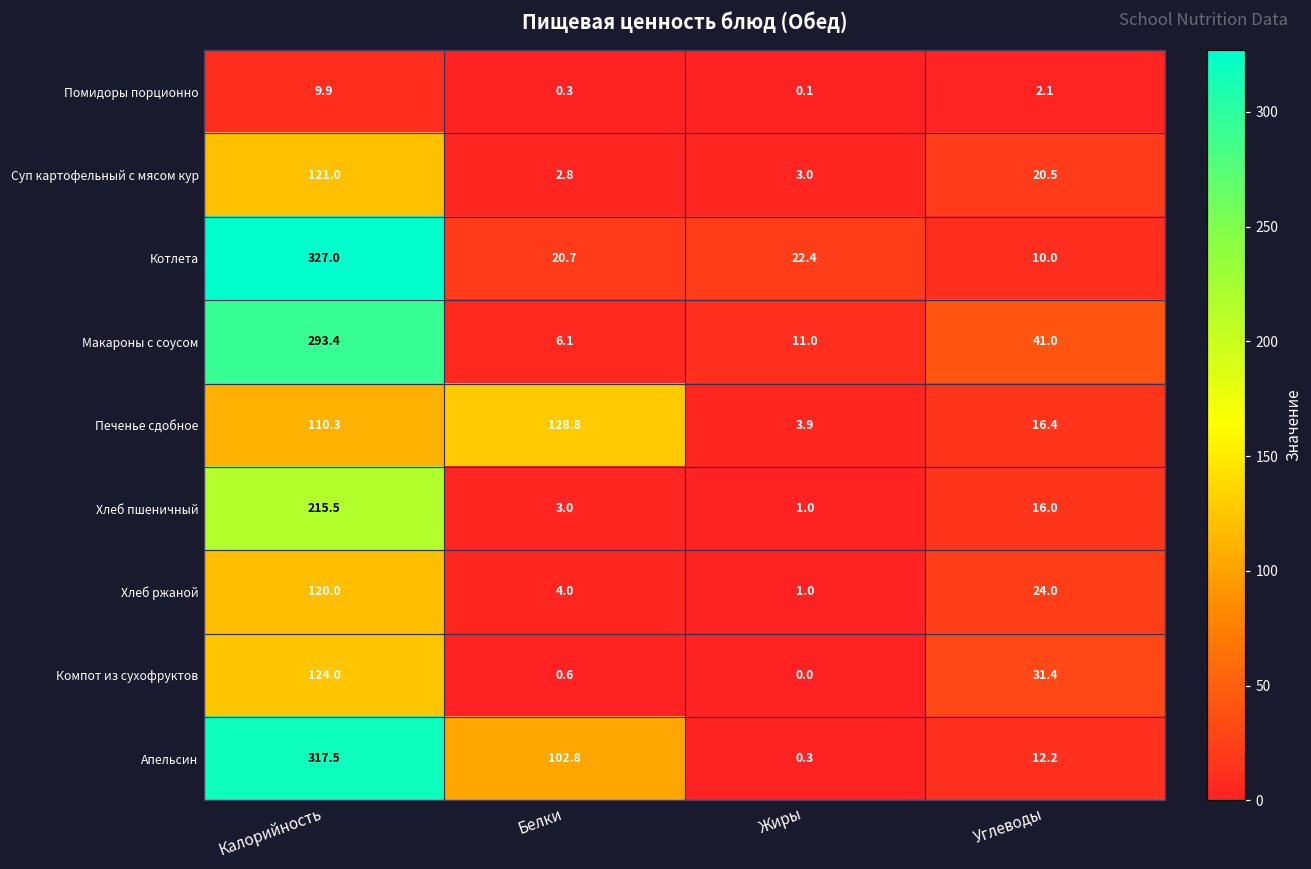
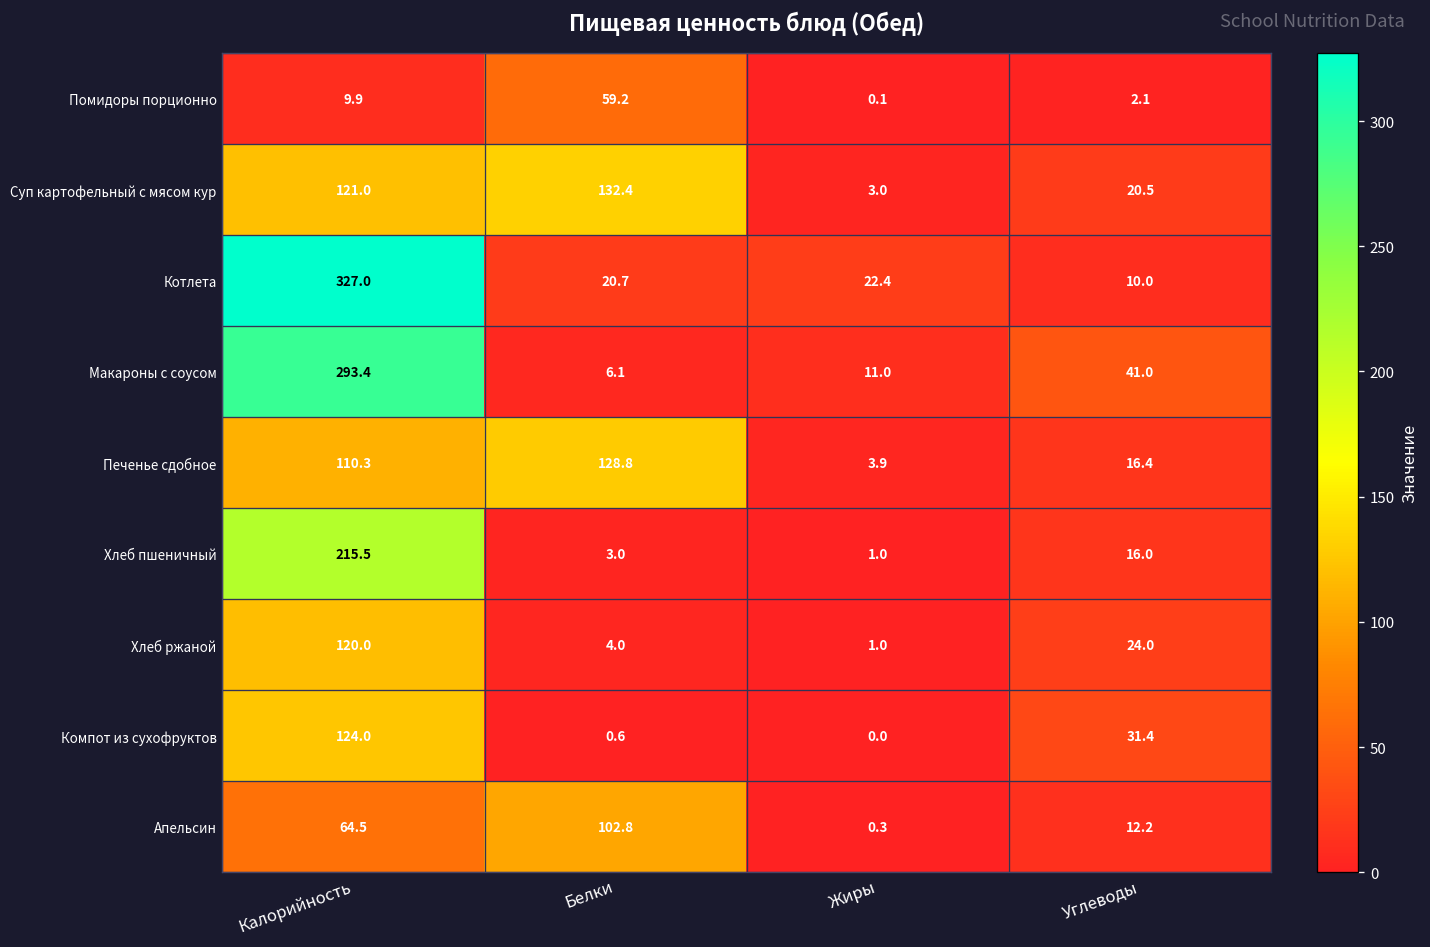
  {
    "Помидоры порционно": {
      "Калорийность": 9.9,
-     "Белки": 0.3,
+     "Белки": 59.2,
      "Жиры": 0.1,
      "Углеводы": 2.1
    },
    "Суп картофельный с мясом кур": {
      "Калорийность": 121.0,
-     "Белки": 2.8,
+     "Белки": 132.4,
      "Жиры": 3.0,
      "Углеводы": 20.5
    },
    "Котлета": {
      "Калорийность": 327.0,
      "Белки": 20.7,
      "Жиры": 22.4,
      "Углеводы": 10.0
    },
    "Макароны с соусом": {
      "Калорийность": 293.4,
      "Белки": 6.1,
      "Жиры": 11.0,
      "Углеводы": 41.0
    },
    "Печенье сдобное": {
      "Калорийность": 110.3,
      "Белки": 128.8,
      "Жиры": 3.9,
      "Углеводы": 16.4
    },
    "Хлеб пшеничный": {
      "Калорийность": 215.5,
      "Белки": 3.0,
      "Жиры": 1.0,
      "Углеводы": 16.0
    },
    "Хлеб ржаной": {
      "Калорийность": 120.0,
      "Белки": 4.0,
      "Жиры": 1.0,
      "Углеводы": 24.0
    },
    "Компот из сухофруктов": {
      "Калорийность": 124.0,
      "Белки": 0.6,
      "Жиры": 0.0,
      "Углеводы": 31.4
    },
    "Апельсин": {
-     "Калорийность": 317.5,
+     "Калорийность": 64.5,
      "Белки": 102.8,
      "Жиры": 0.3,
      "Углеводы": 12.2
    }
  }
